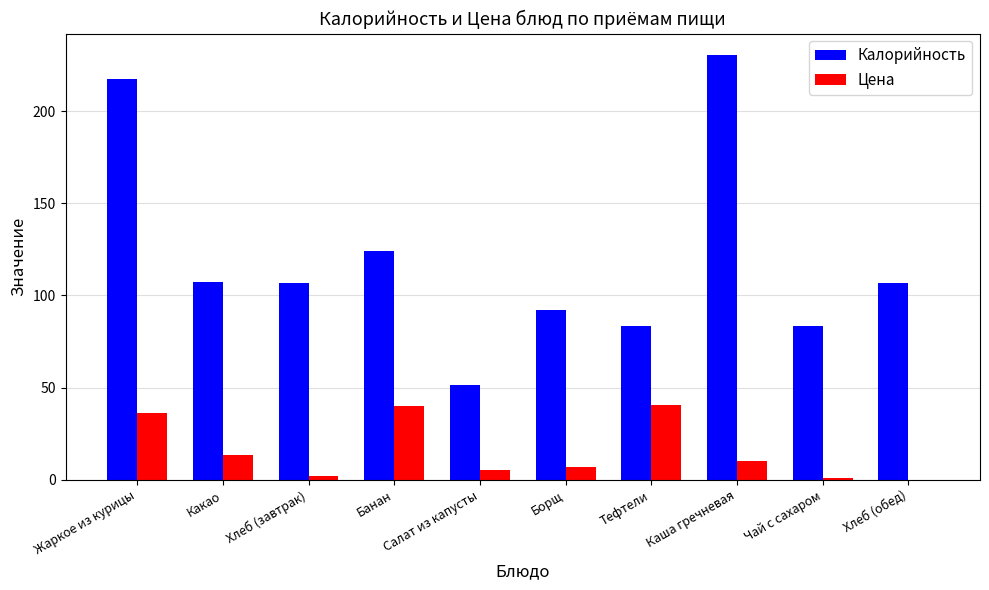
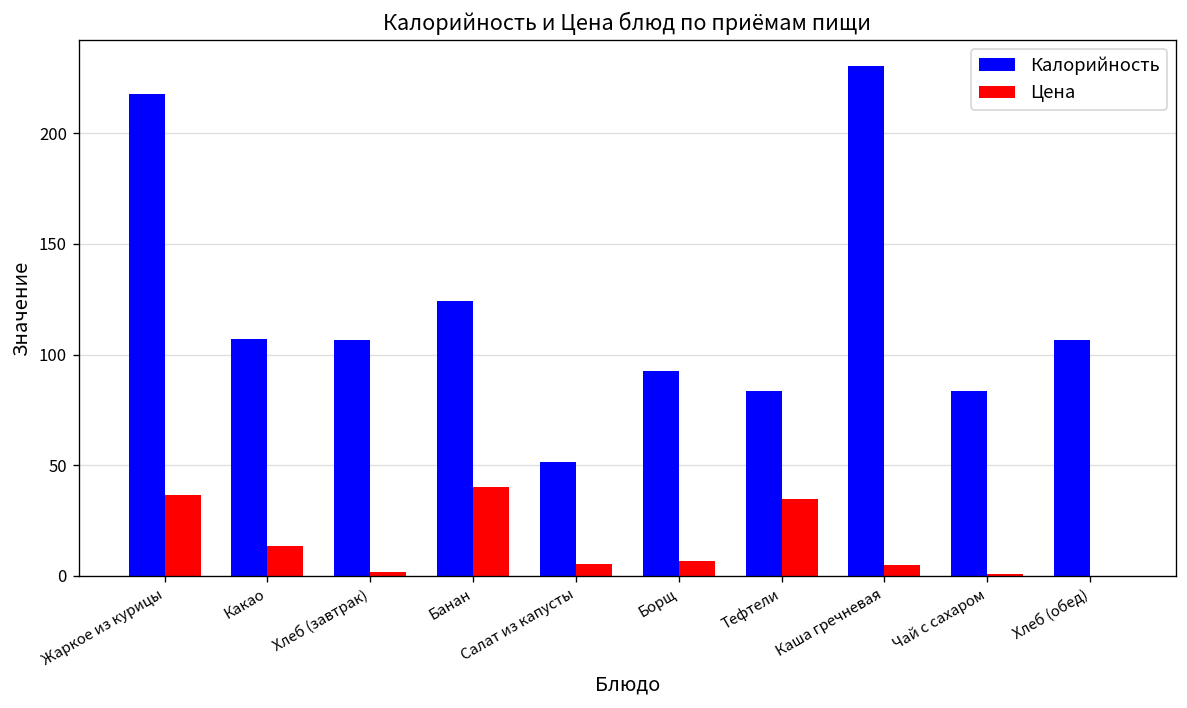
  {
    "Калорийность": {
      "Жаркое из курицы": 218,
      "Какао": 107,
      "Хлеб (завтрак)": 107,
      "Банан": 124,
      "Салат из капусты": 51,
      "Борщ": 92,
      "Тефтели": 84,
      "Каша гречневая": 230,
      "Чай с сахаром": 84,
      "Хлеб (обед)": 107
    },
    "Цена": {
      "Жаркое из курицы": 36,
      "Какао": 14,
      "Хлеб (завтрак)": 2,
      "Банан": 40,
      "Салат из капусты": 5,
      "Борщ": 7,
-     "Тефтели": 40,
-     "Каша гречневая": 10,
+     "Тефтели": 35,
+     "Каша гречневая": 5,
      "Хлеб (обед)": 0
    }
  }
